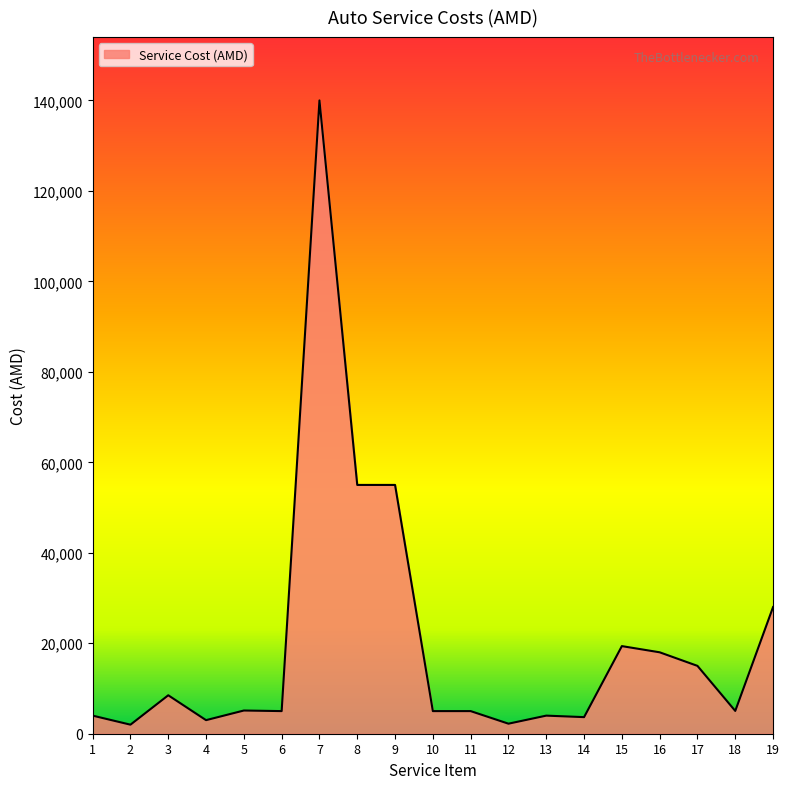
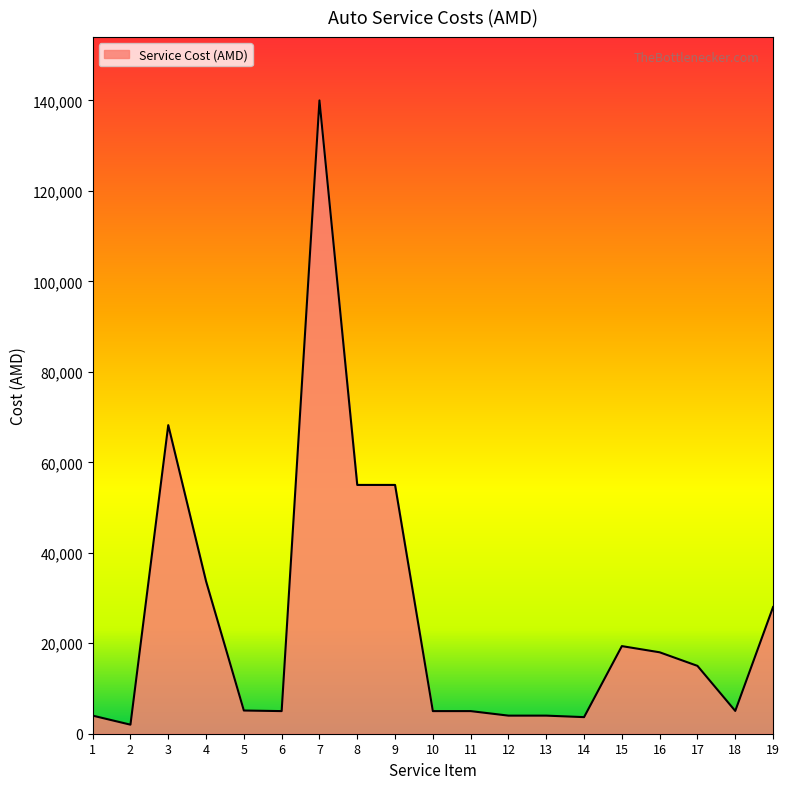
  {
    "1": "4,000",
    "2": "2,000",
-   "3": "9,000",
-   "4": "3,000",
+   "3": "68,000",
+   "4": "34,000",
    "5": "5,000",
    "6": "5,000",
    "7": "140,000",
    "8": "55,000",
    "9": "55,000",
    "10": "5,000",
    "11": "5,000",
-   "12": "2,000",
+   "12": "4,000",
    "13": "4,000",
    "14": "4,000",
    "15": "19,000",
    "16": "18,000",
    "17": "15,000",
    "18": "5,000",
    "19": "28,000"
  }
